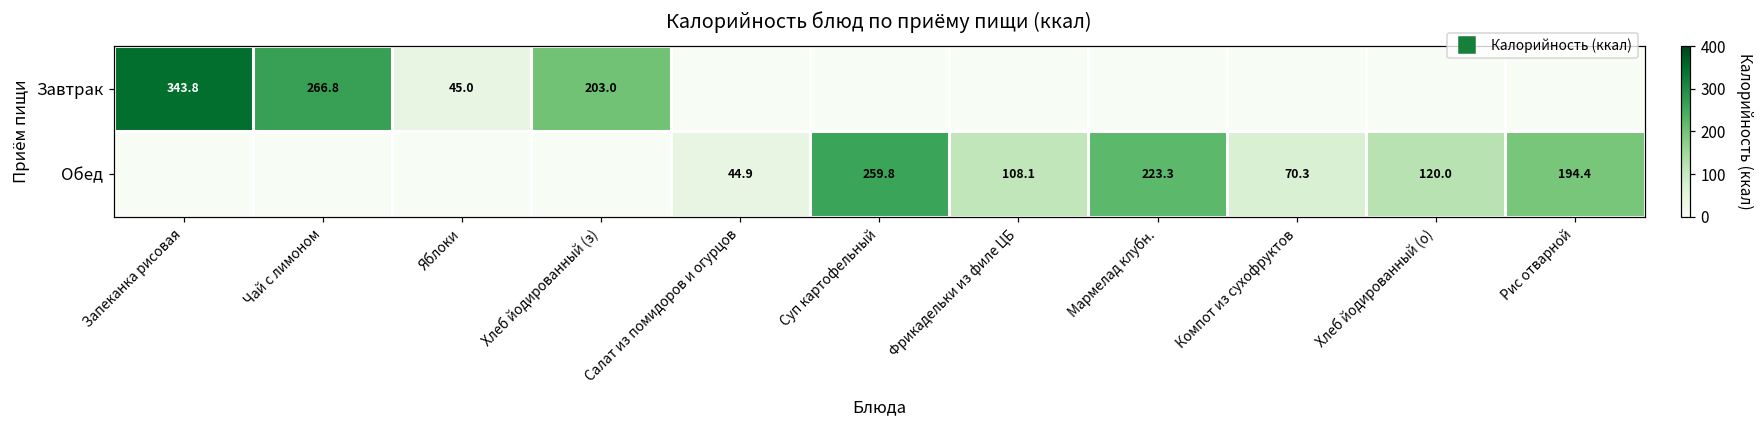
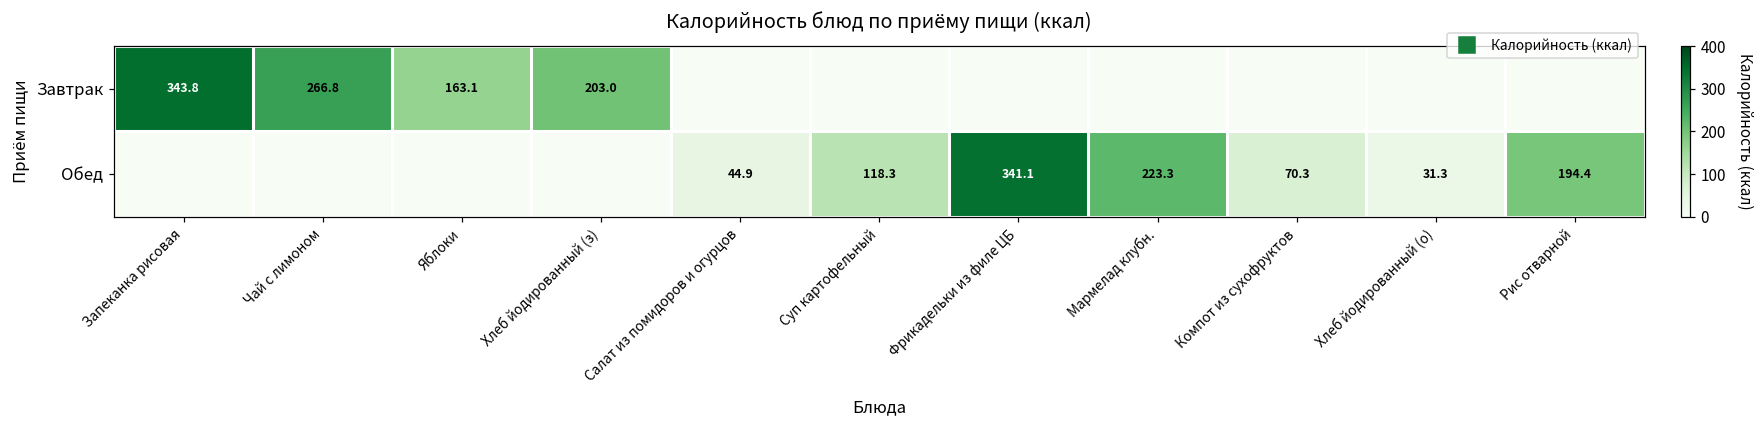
  {
    "Завтрак": {
      "Запеканка рисовая": 343.8,
      "Чай с лимоном": 266.8,
-     "Яблоки": 45.0,
+     "Яблоки": 163.1,
      "Хлеб йодированный (з)": 203.0
    },
    "Обед": {
      "Салат из помидоров и огурцов": 44.9,
-     "Суп картофельный": 259.8,
-     "Фрикадельки из филе ЦБ": 108.1,
+     "Суп картофельный": 118.3,
+     "Фрикадельки из филе ЦБ": 341.1,
      "Мармелад клубн.": 223.3,
      "Компот из сухофруктов": 70.3,
-     "Хлеб йодированный (о)": 120.0,
+     "Хлеб йодированный (о)": 31.3,
      "Рис отварной": 194.4
    }
  }
